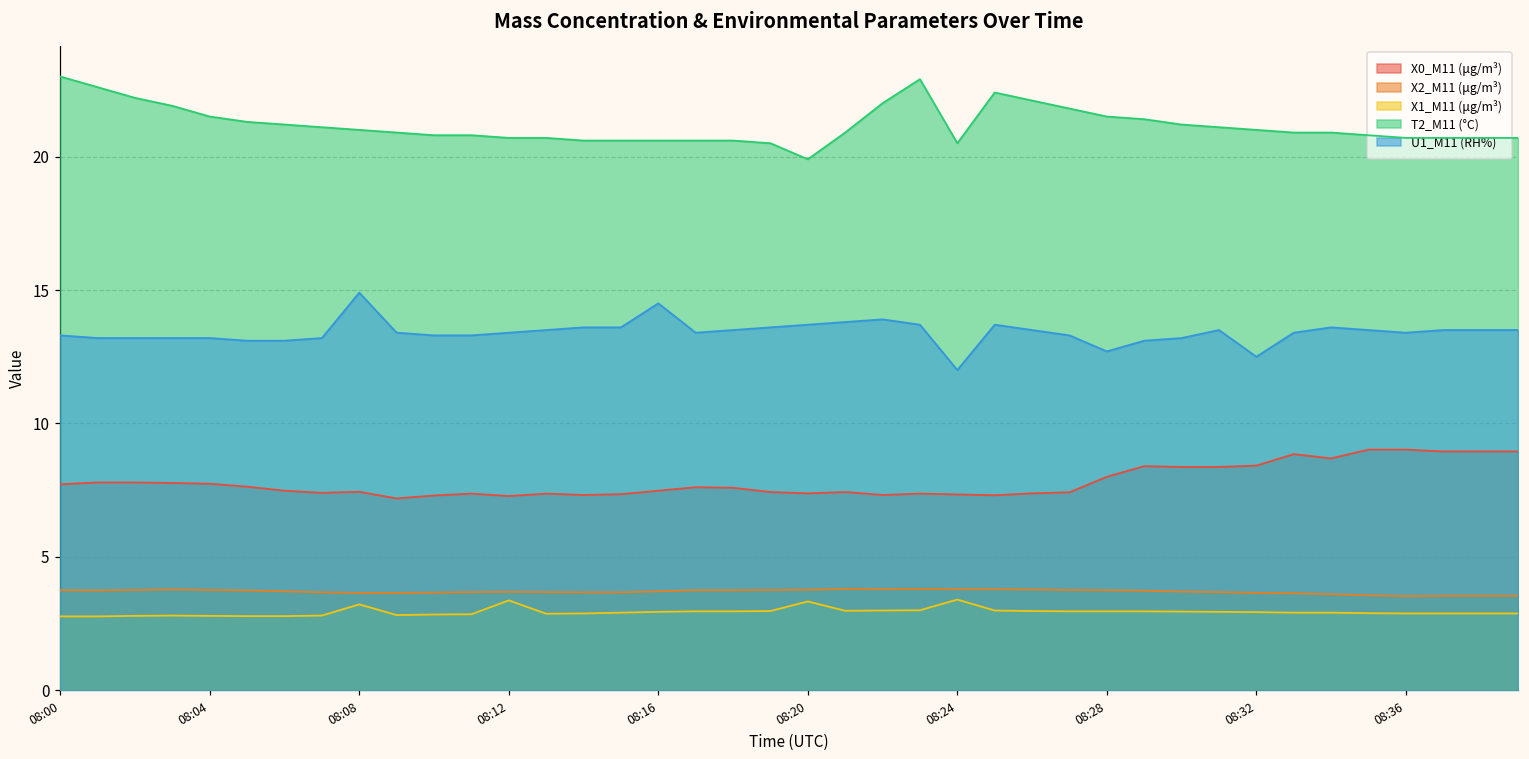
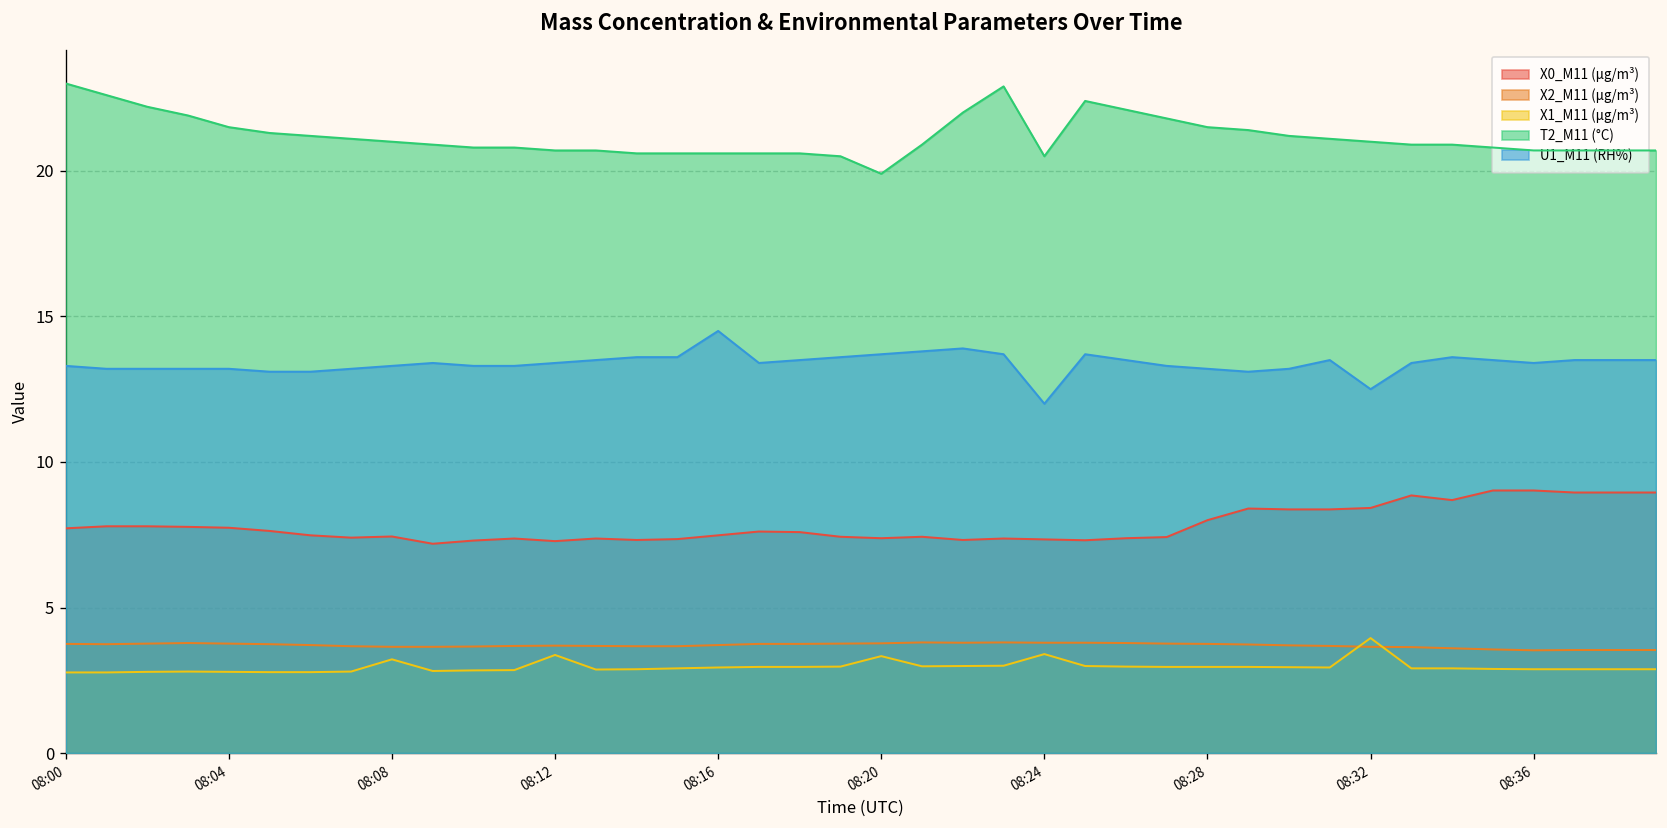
  {
    "X1_M11 (μg/m³)": {
      "08:00": 2.8,
      "08:04": 2.8,
      "08:08": 3.2,
      "08:12": 3.4,
      "08:16": 2.9,
      "08:20": 3.3,
      "08:24": 3.4,
      "08:28": 3.0,
-     "08:32": 2.9,
+     "08:32": 4.0,
      "08:36": 2.9
    },
    "T2_M11 (°C)": {
      "08:00": 23.0,
      "08:04": 21.5,
      "08:08": 21.0,
      "08:12": 20.7,
      "08:16": 20.6,
      "08:20": 19.9,
      "08:24": 20.5,
      "08:28": 21.5,
      "08:32": 21.0
    },
    "U1_M11 (RH%)": {
      "08:00": 13.3,
      "08:04": 13.2,
-     "08:08": 14.9,
+     "08:08": 13.3,
      "08:12": 13.4,
      "08:16": 14.5,
      "08:20": 13.7,
      "08:24": 12.0,
-     "08:28": 12.7,
+     "08:28": 13.2,
      "08:32": 12.5,
      "08:36": 13.4
    }
  }
